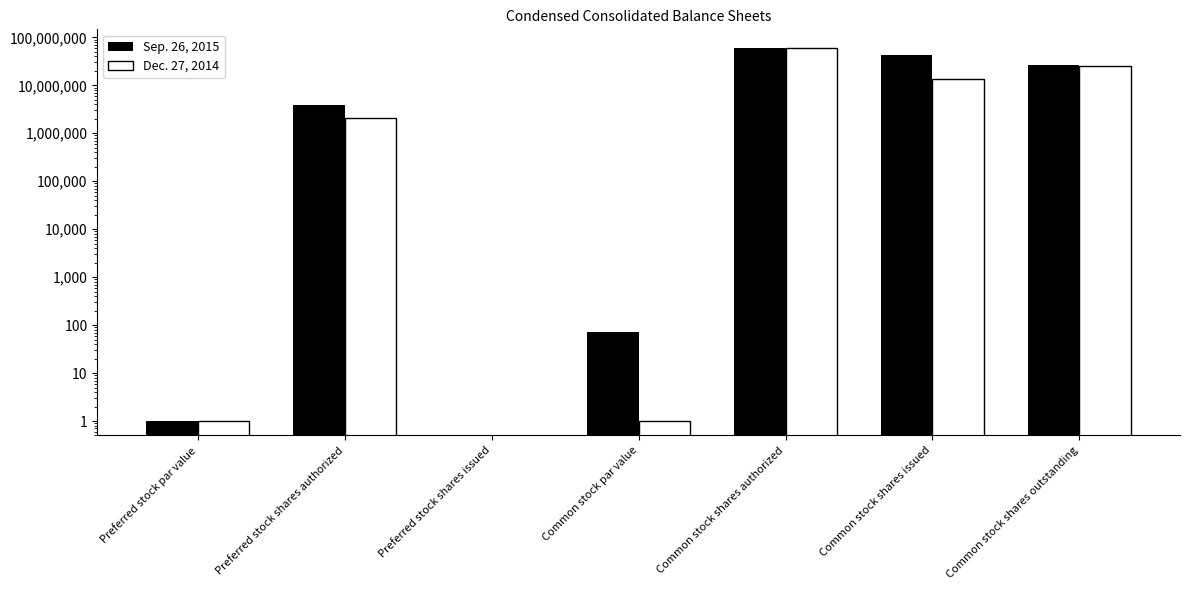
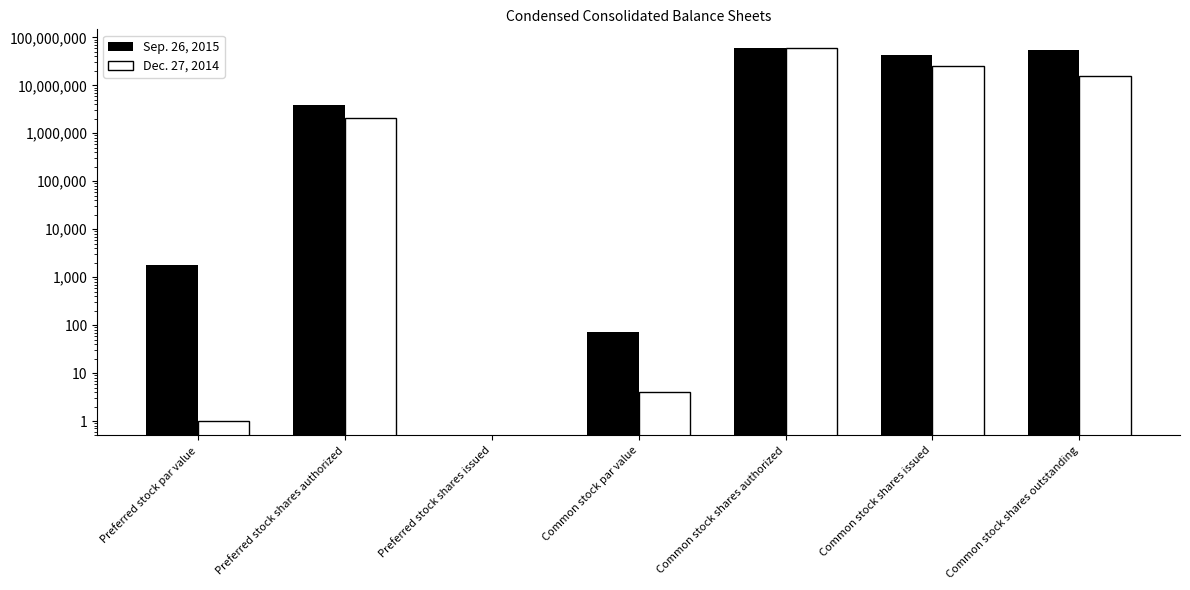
  {
    "Sep. 26, 2015": {
-     "Preferred stock par value": "1",
+     "Preferred stock par value": "1,800",
      "Preferred stock shares authorized": "4,000,000",
      "Common stock par value": "70",
      "Common stock shares authorized": "60,000,000",
      "Common stock shares issued": "40,000,000",
-     "Common stock shares outstanding": "30,000,000"
+     "Common stock shares outstanding": "50,000,000"
    },
    "Dec. 27, 2014": {
      "Preferred stock par value": "1",
      "Preferred stock shares authorized": "2,000,000",
-     "Common stock par value": "1",
+     "Common stock par value": "4",
      "Common stock shares authorized": "60,000,000",
-     "Common stock shares issued": "14,000,000",
-     "Common stock shares outstanding": "30,000,000"
+     "Common stock shares issued": "30,000,000",
+     "Common stock shares outstanding": "16,000,000"
    }
  }
